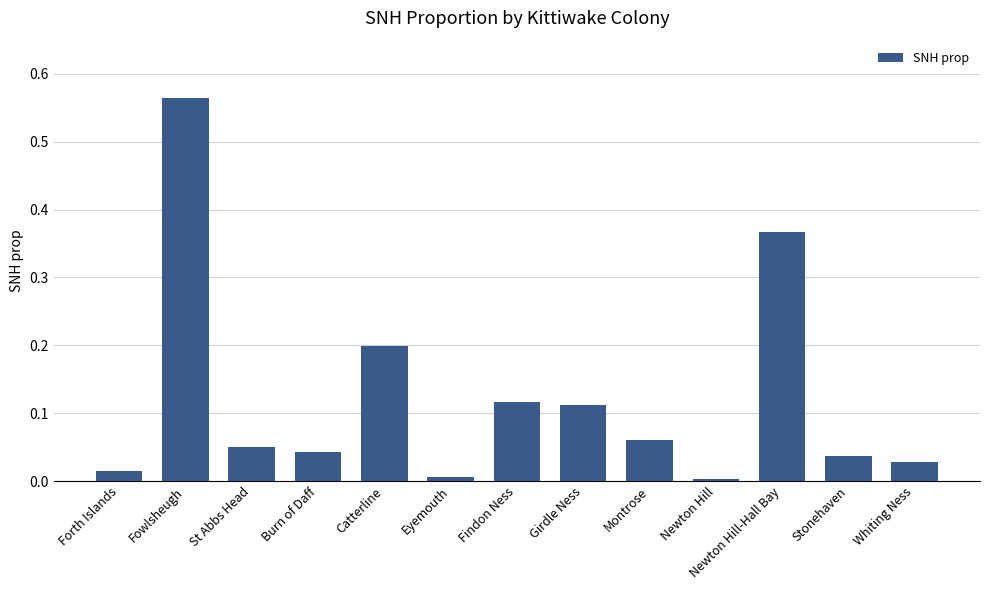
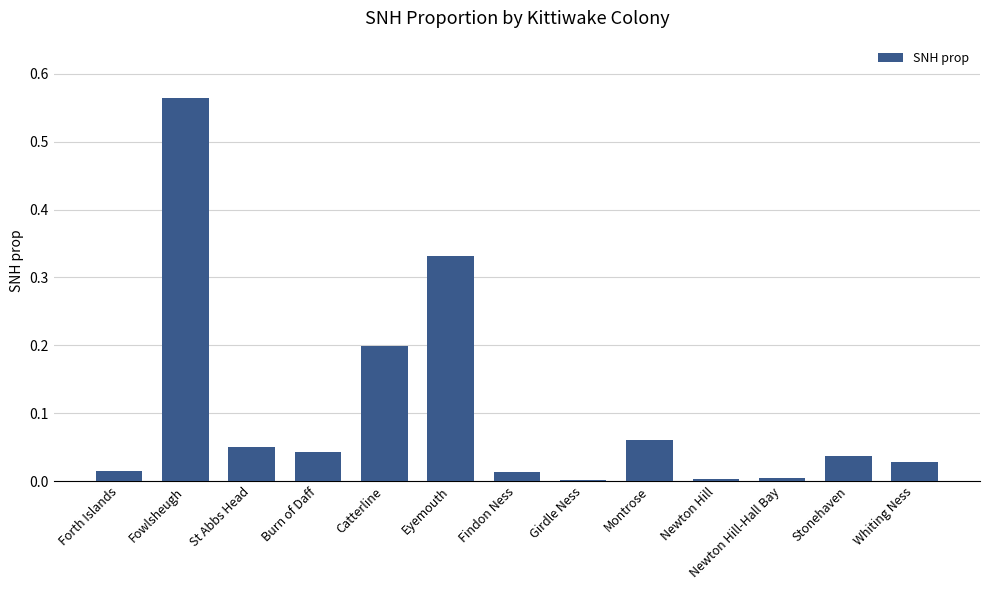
  {
    "Forth Islands": 0.02,
    "Fowlsheugh": 0.56,
    "St Abbs Head": 0.05,
    "Burn of Daff": 0.04,
    "Catterline": 0.20,
-   "Eyemouth": 0.01,
-   "Findon Ness": 0.12,
-   "Girdle Ness": 0.11,
+   "Eyemouth": 0.33,
+   "Findon Ness": 0.01,
+   "Girdle Ness": 0.00,
    "Montrose": 0.06,
-   "Newton Hill-Hall Bay": 0.37,
+   "Newton Hill-Hall Bay": 0.00,
    "Stonehaven": 0.04,
    "Whiting Ness": 0.03
  }
